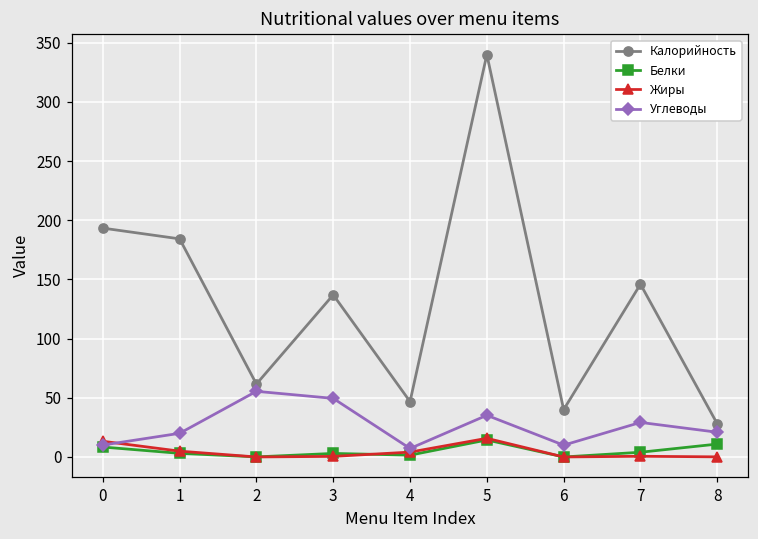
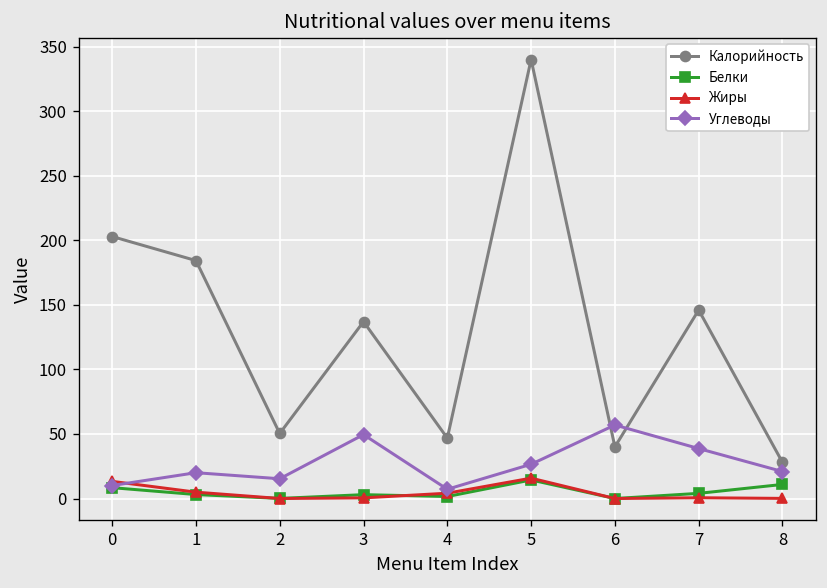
  {
    "Калорийность": {
-     "0": 193,
+     "0": 203,
      "1": 184,
-     "2": 62,
+     "2": 50,
      "3": 137,
      "4": 47,
      "5": 340,
      "6": 40,
      "7": 146,
      "8": 28
    },
    "Белки": {
      "3": 3,
      "4": 2,
      "7": 4,
      "8": 11
    },
    "Жиры": {
      "0": 13,
      "3": 1,
      "4": 4,
      "7": 1,
      "8": 0
    },
    "Углеводы": {
      "1": 20,
-     "2": 55,
+     "2": 15,
      "3": 50,
      "4": 7,
-     "5": 35,
-     "6": 10,
-     "7": 29,
+     "5": 27,
+     "6": 57,
+     "7": 39,
      "8": 21
    }
  }
